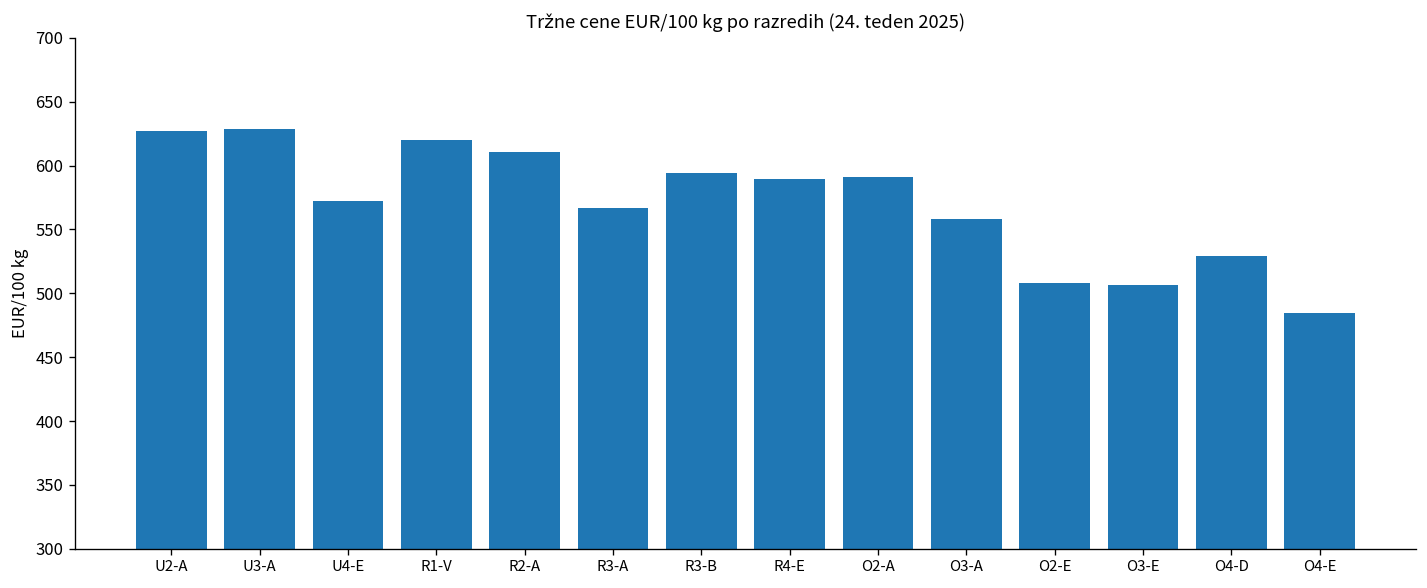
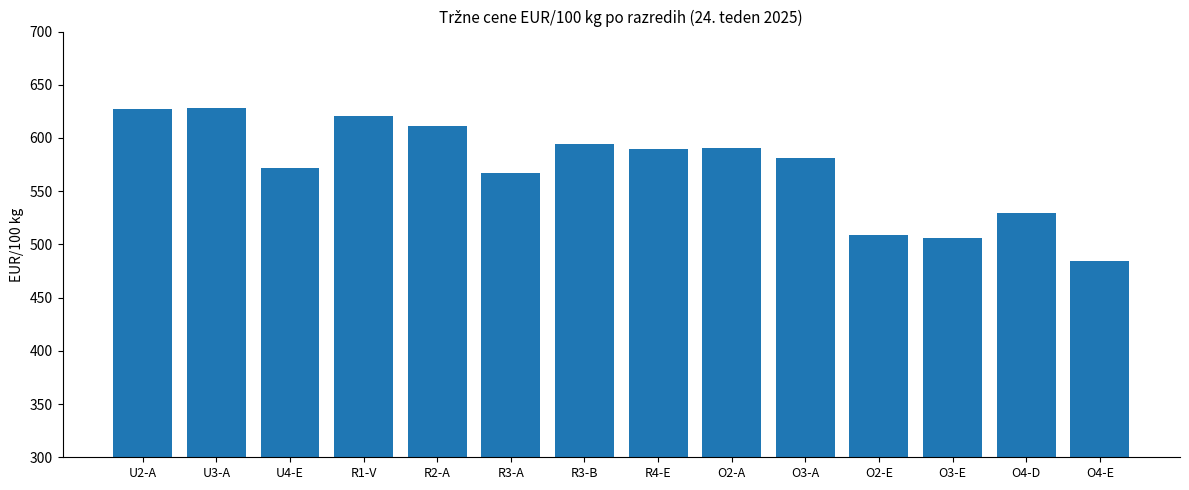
  {
    "U2-A": 627,
    "U3-A": 628,
    "U4-E": 572,
    "R1-V": 620,
    "R2-A": 611,
    "R3-A": 567,
    "R3-B": 595,
    "R4-E": 590,
    "O2-A": 591,
-   "O3-A": 558,
+   "O3-A": 581,
    "O2-E": 508,
    "O3-E": 506,
    "O4-D": 529,
    "O4-E": 484
  }
